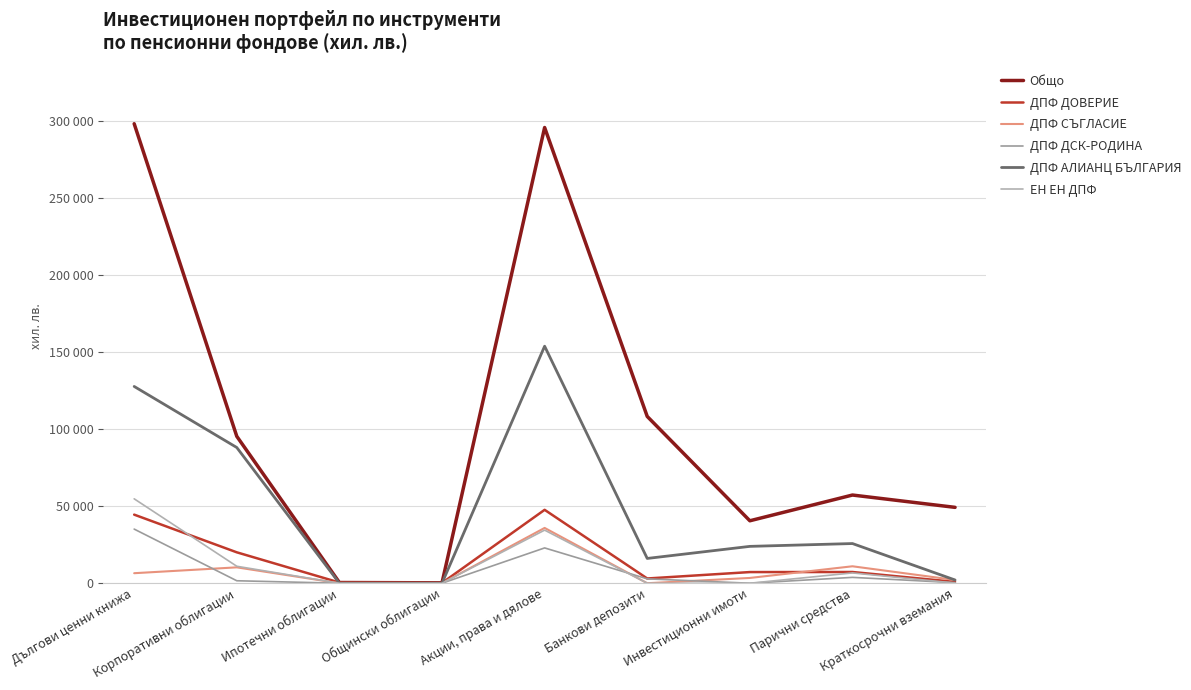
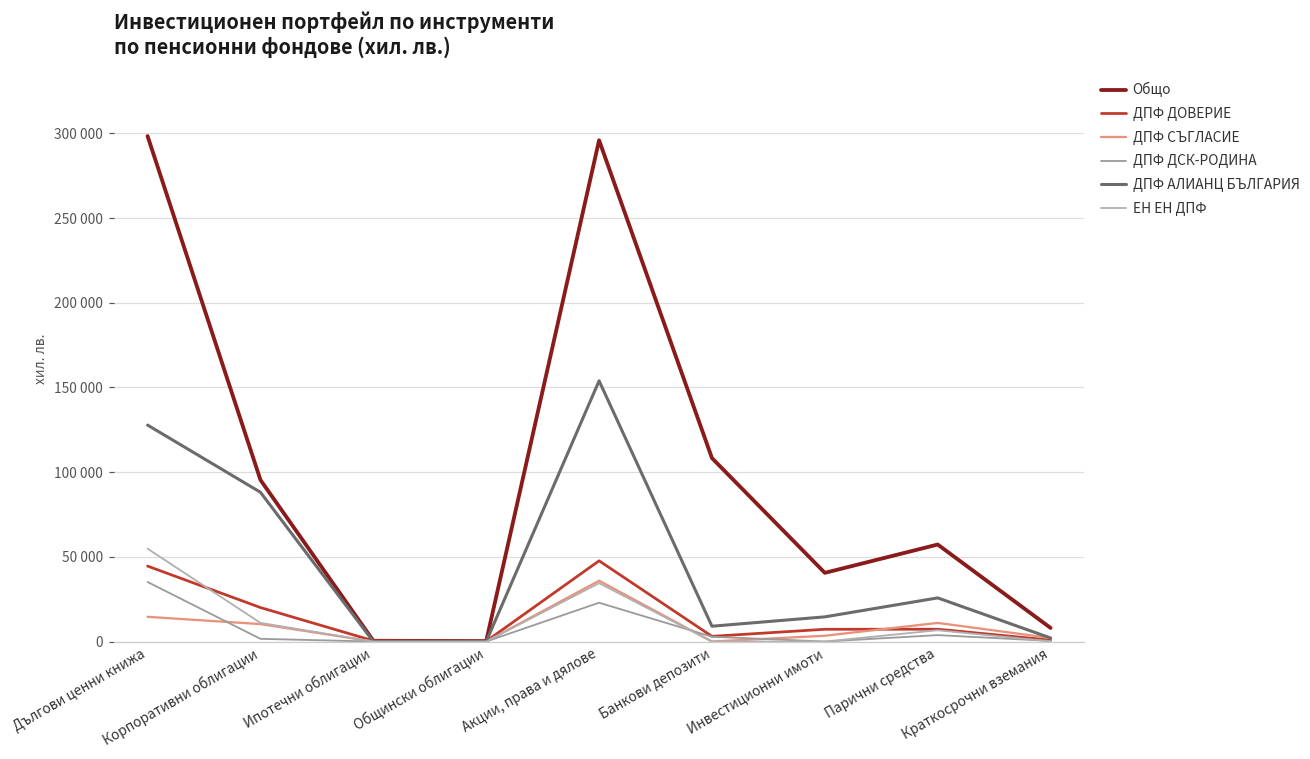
  {
    "Общо": {
      "Дългови ценни книжа": 298000,
      "Корпоративни облигации": 95000,
      "Акции, права и дялове": 296000,
      "Банкови депозити": 108000,
      "Инвестиционни имоти": 41000,
      "Парични средства": 57000,
-     "Краткосрочни вземания": 49000
+     "Краткосрочни вземания": 8000
    },
    "ДПФ ДОВЕРИЕ": {
      "Дългови ценни книжа": 45000,
      "Корпоративни облигации": 20000,
      "Акции, права и дялове": 48000,
      "Инвестиционни имоти": 7000
    },
    "ДПФ СЪГЛАСИЕ": {
-     "Дългови ценни книжа": 7000,
+     "Дългови ценни книжа": 15000,
      "Инвестиционни имоти": 3000,
      "Парични средства": 11000
    },
    "ДПФ АЛИАНЦ БЪЛГАРИЯ": {
      "Дългови ценни книжа": 128000,
      "Корпоративни облигации": 88000,
      "Акции, права и дялове": 154000,
-     "Банкови депозити": 16000,
-     "Инвестиционни имоти": 24000,
+     "Банкови депозити": 9000,
+     "Инвестиционни имоти": 15000,
      "Парични средства": 26000
    }
  }
